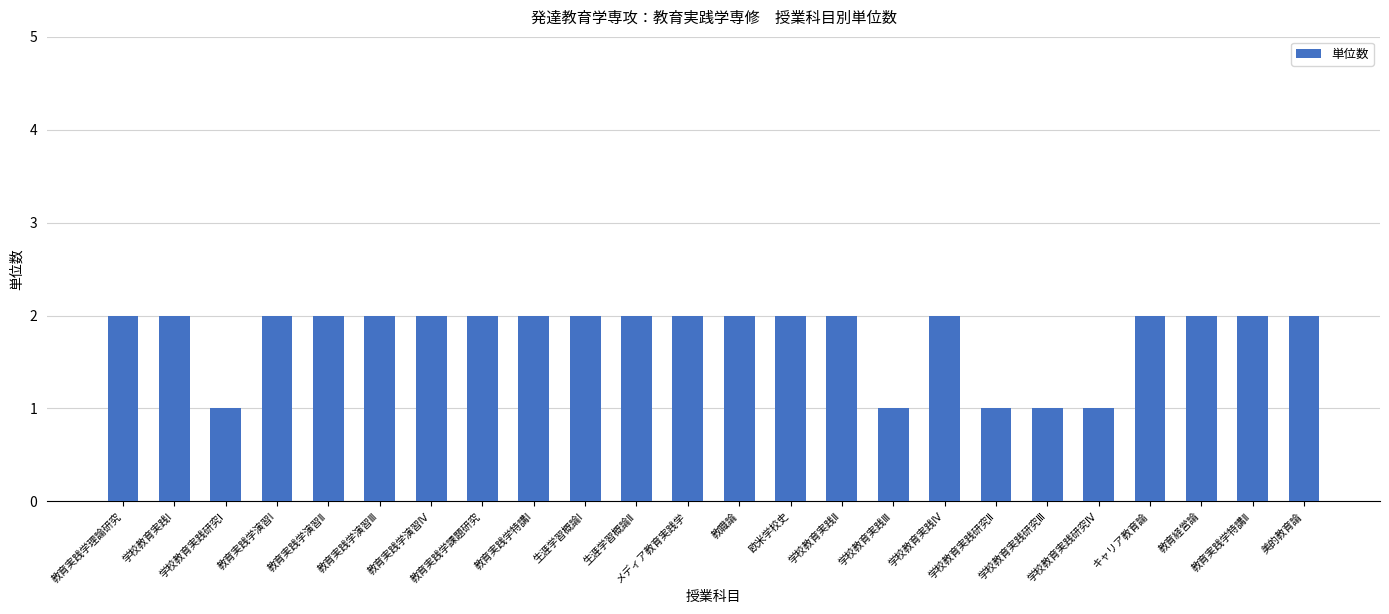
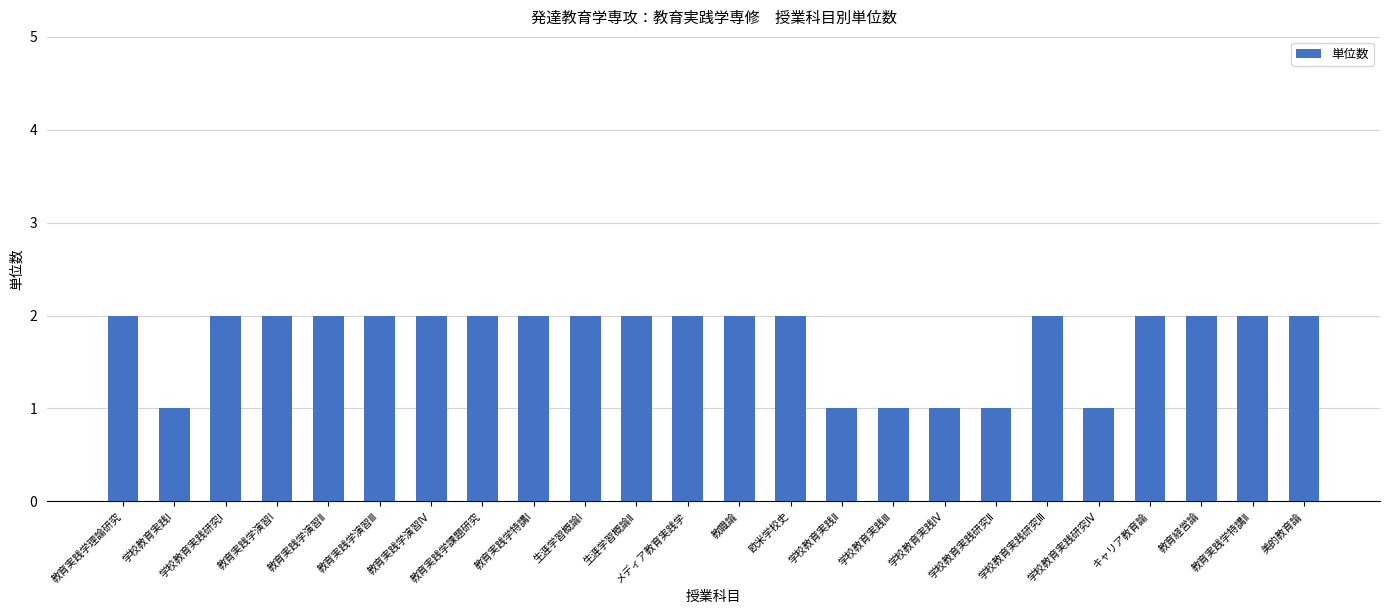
  {
    "教育実践学理論研究": 2,
-   "学校教育実践Ⅰ": 2,
-   "学校教育実践研究Ⅰ": 1,
+   "学校教育実践Ⅰ": 1,
+   "学校教育実践研究Ⅰ": 2,
    "教育実践学演習Ⅰ": 2,
    "教育実践学演習Ⅱ": 2,
    "教育実践学演習Ⅲ": 2,
    "教育実践学演習Ⅳ": 2,
    "教育実践学課題研究": 2,
    "教育実践学特講Ⅰ": 2,
    "生涯学習概論Ⅰ": 2,
    "生涯学習概論Ⅱ": 2,
    "メディア教育実践学": 2,
    "教職論": 2,
    "欧米学校史": 2,
-   "学校教育実践Ⅱ": 2,
+   "学校教育実践Ⅱ": 1,
    "学校教育実践Ⅲ": 1,
-   "学校教育実践Ⅳ": 2,
+   "学校教育実践Ⅳ": 1,
    "学校教育実践研究Ⅱ": 1,
-   "学校教育実践研究Ⅲ": 1,
+   "学校教育実践研究Ⅲ": 2,
    "学校教育実践研究Ⅳ": 1,
    "キャリア教育論": 2,
    "教育経営論": 2,
    "教育実践学特講Ⅱ": 2,
    "美的教育論": 2
  }
